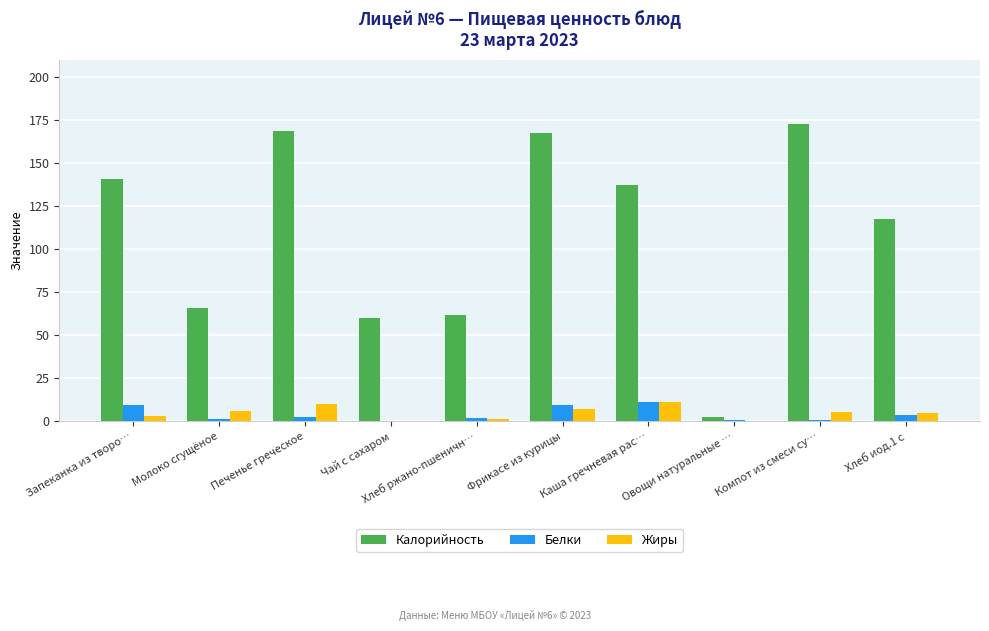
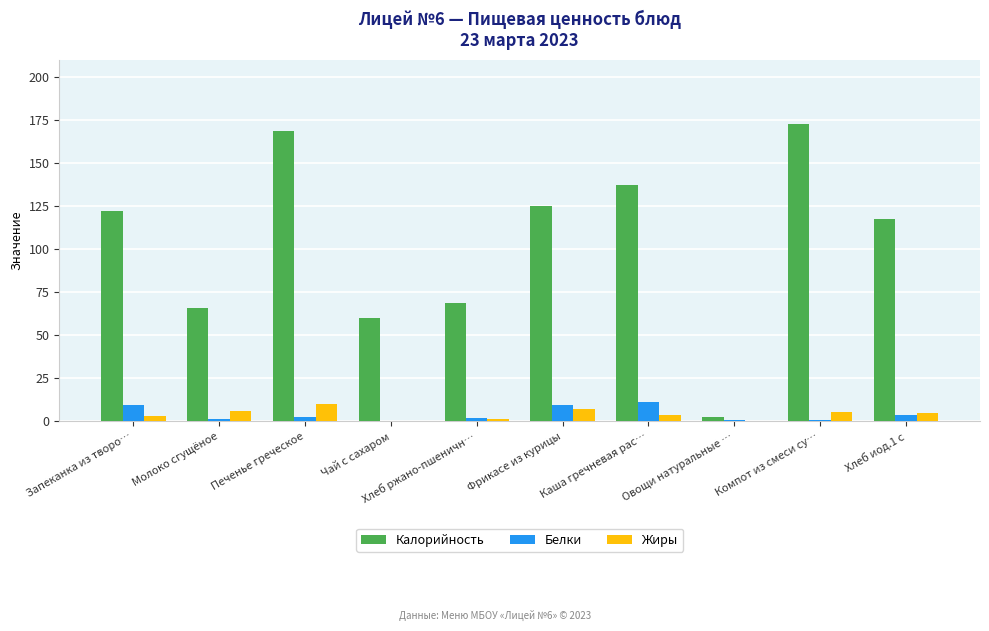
  {
    "Калорийность": {
-     "Запеканка из творо…": 141,
+     "Запеканка из творо…": 122,
      "Молоко сгущёное": 66,
      "Печенье греческое": 168,
      "Чай с сахаром": 60,
-     "Хлеб ржано-пшеничн…": 62,
-     "Фрикасе из курицы": 167,
+     "Хлеб ржано-пшеничн…": 69,
+     "Фрикасе из курицы": 125,
      "Каша гречневая рас…": 137,
      "Овощи натуральные …": 2,
      "Компот из смеси су…": 173,
      "Хлеб иод.1 с": 118
    },
    "Белки": {
      "Запеканка из творо…": 10,
      "Печенье греческое": 3,
      "Хлеб ржано-пшеничн…": 2,
      "Фрикасе из курицы": 9,
      "Каша гречневая рас…": 11,
      "Хлеб иод.1 с": 4
    },
    "Жиры": {
      "Запеканка из творо…": 3,
      "Молоко сгущёное": 6,
      "Печенье греческое": 10,
      "Чай с сахаром": 0,
      "Фрикасе из курицы": 7,
-     "Каша гречневая рас…": 11,
+     "Каша гречневая рас…": 4,
      "Компот из смеси су…": 5,
      "Хлеб иод.1 с": 5
    }
  }
